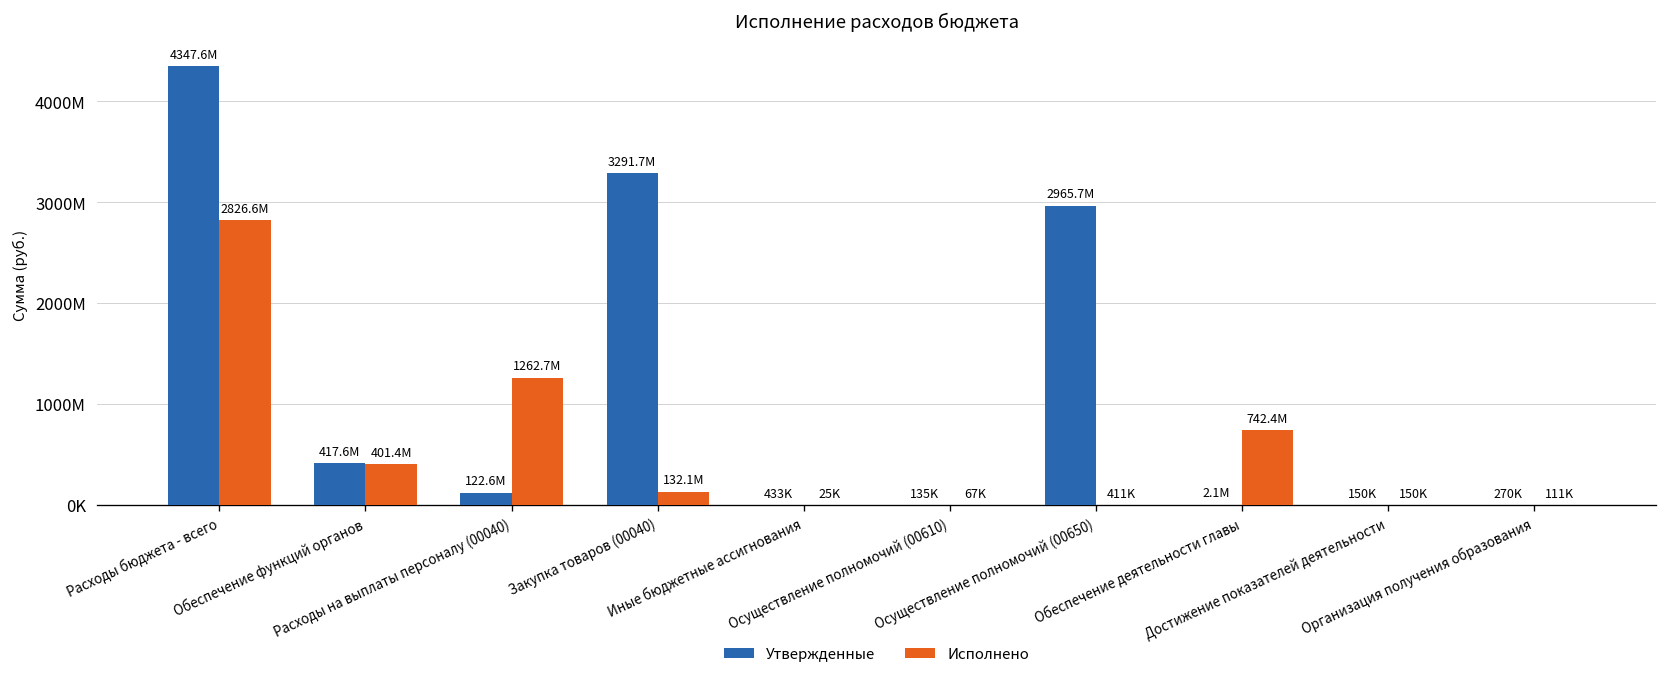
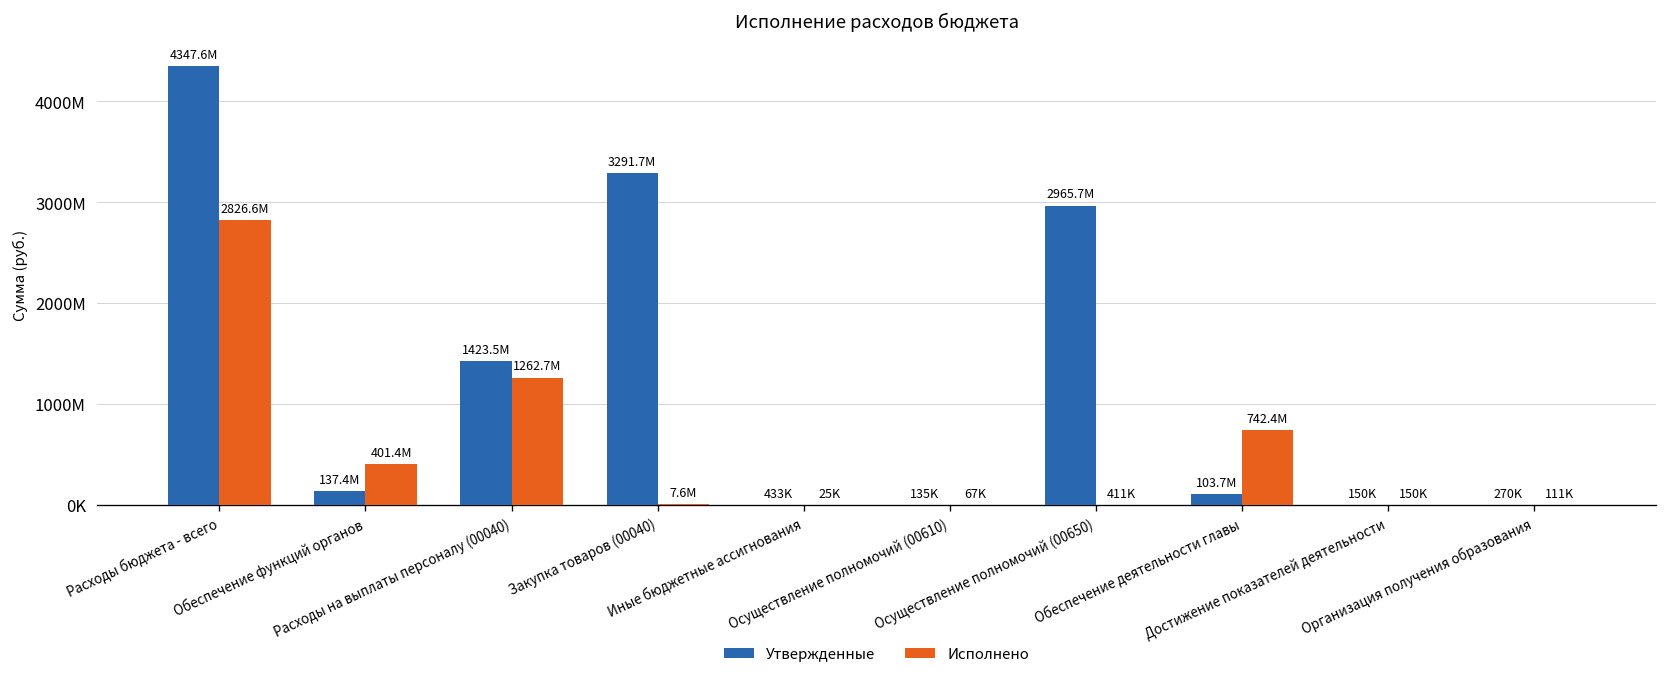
  {
    "Утвержденные": {
      "Расходы бюджета - всего": "4347.6M",
-     "Обеспечение функций органов": "417.6M",
-     "Расходы на выплаты персоналу (00040)": "122.6M",
+     "Обеспечение функций органов": "137.4M",
+     "Расходы на выплаты персоналу (00040)": "1423.5M",
      "Закупка товаров (00040)": "3291.7M",
      "Иные бюджетные ассигнования": "433K",
      "Осуществление полномочий (00610)": "135K",
      "Осуществление полномочий (00650)": "2965.7M",
-     "Обеспечение деятельности главы": "2.1M",
+     "Обеспечение деятельности главы": "103.7M",
      "Достижение показателей деятельности": "150K",
      "Организация получения образования": "270K"
    },
    "Исполнено": {
      "Расходы бюджета - всего": "2826.6M",
      "Обеспечение функций органов": "401.4M",
      "Расходы на выплаты персоналу (00040)": "1262.7M",
-     "Закупка товаров (00040)": "132.1M",
+     "Закупка товаров (00040)": "7.6M",
      "Иные бюджетные ассигнования": "25K",
      "Осуществление полномочий (00610)": "67K",
      "Осуществление полномочий (00650)": "411K",
      "Обеспечение деятельности главы": "742.4M",
      "Достижение показателей деятельности": "150K",
      "Организация получения образования": "111K"
    }
  }
